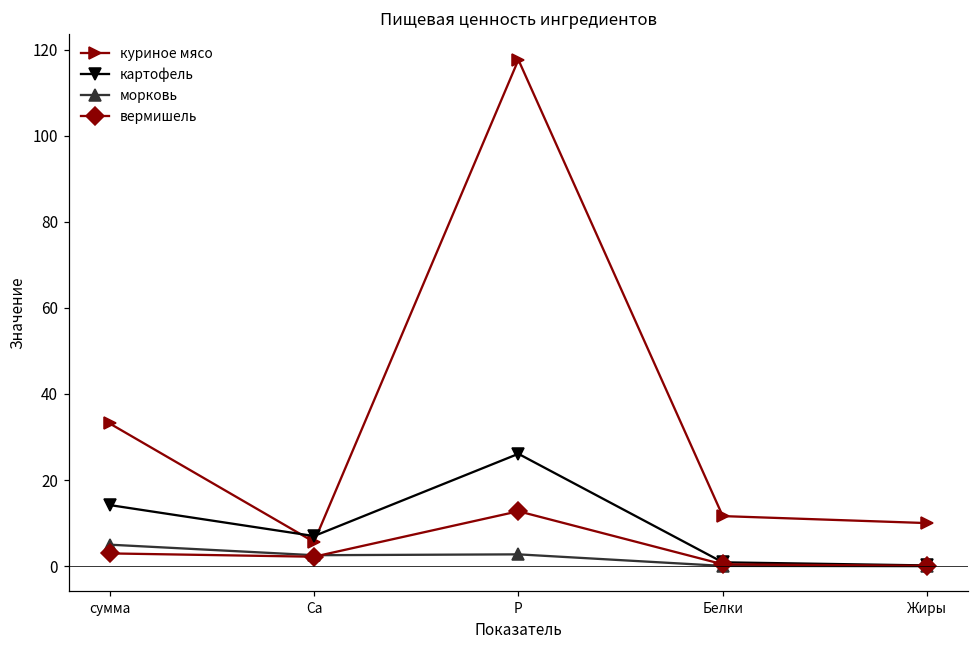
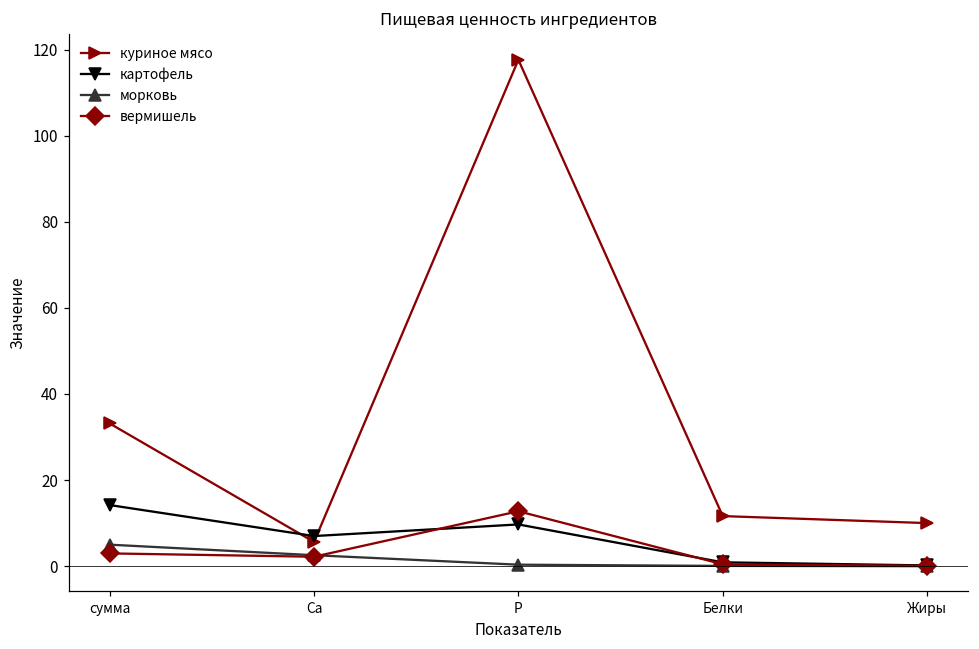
  {
    "картофель": {
      "сумма": 14,
      "Са": 7,
-     "Р": 26
+     "Р": 10
    },
    "морковь": {
      "сумма": 5,
-     "Р": 3
+     "Р": 0
    }
  }
